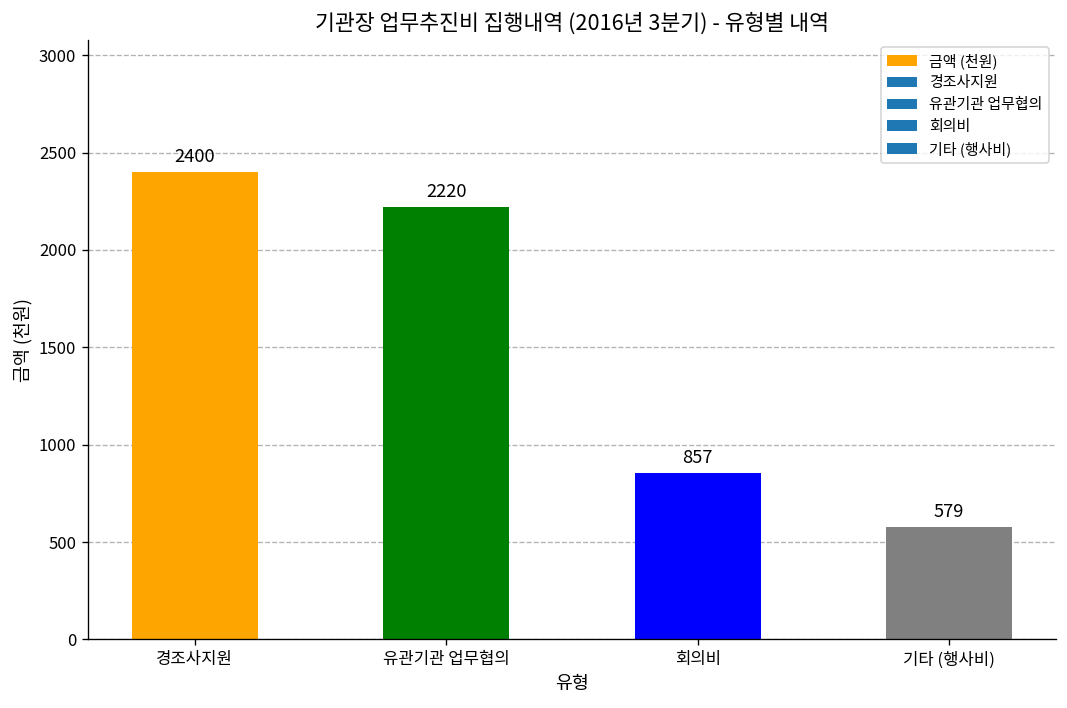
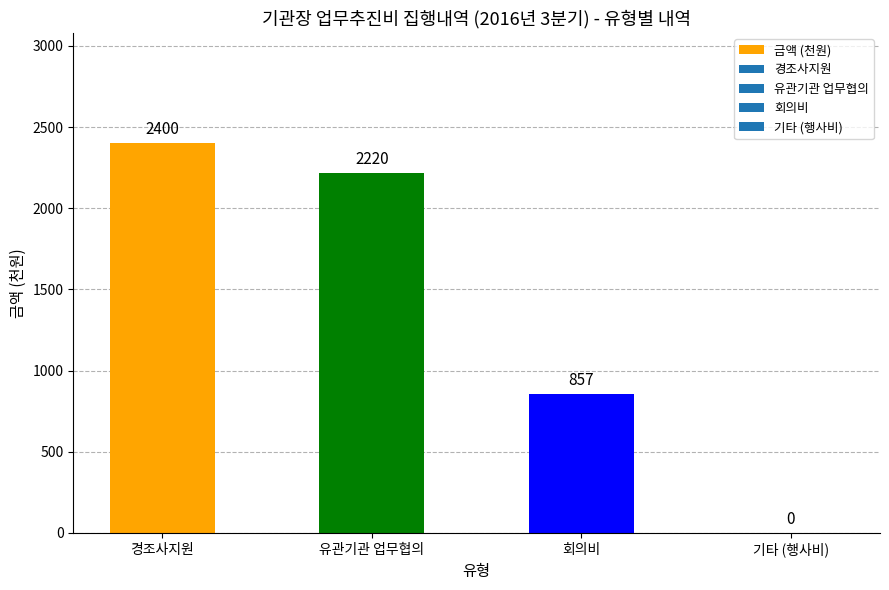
  {
    "경조사지원": 2400,
    "유관기관 업무협의": 2220,
    "회의비": 857,
-   "기타 (행사비)": 579
+   "기타 (행사비)": 0
  }
